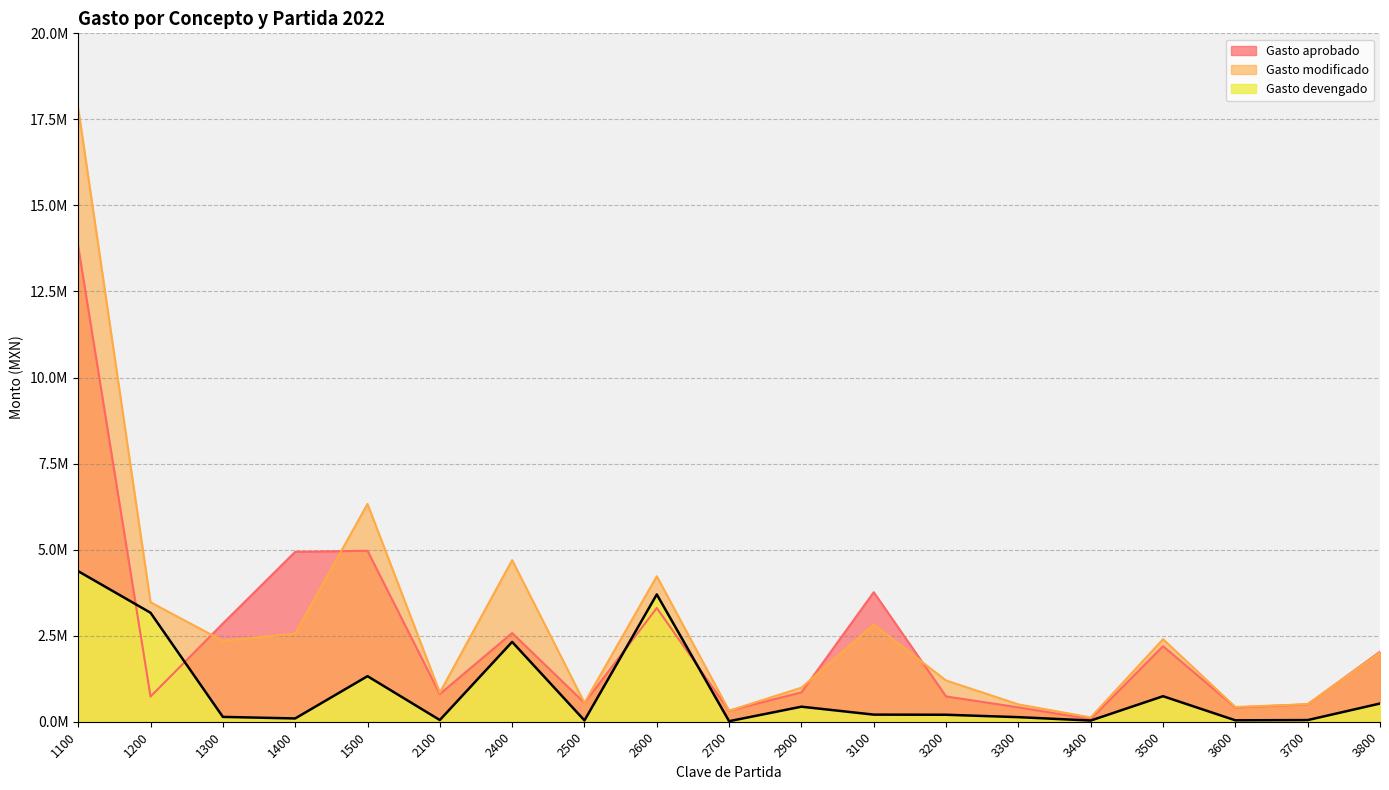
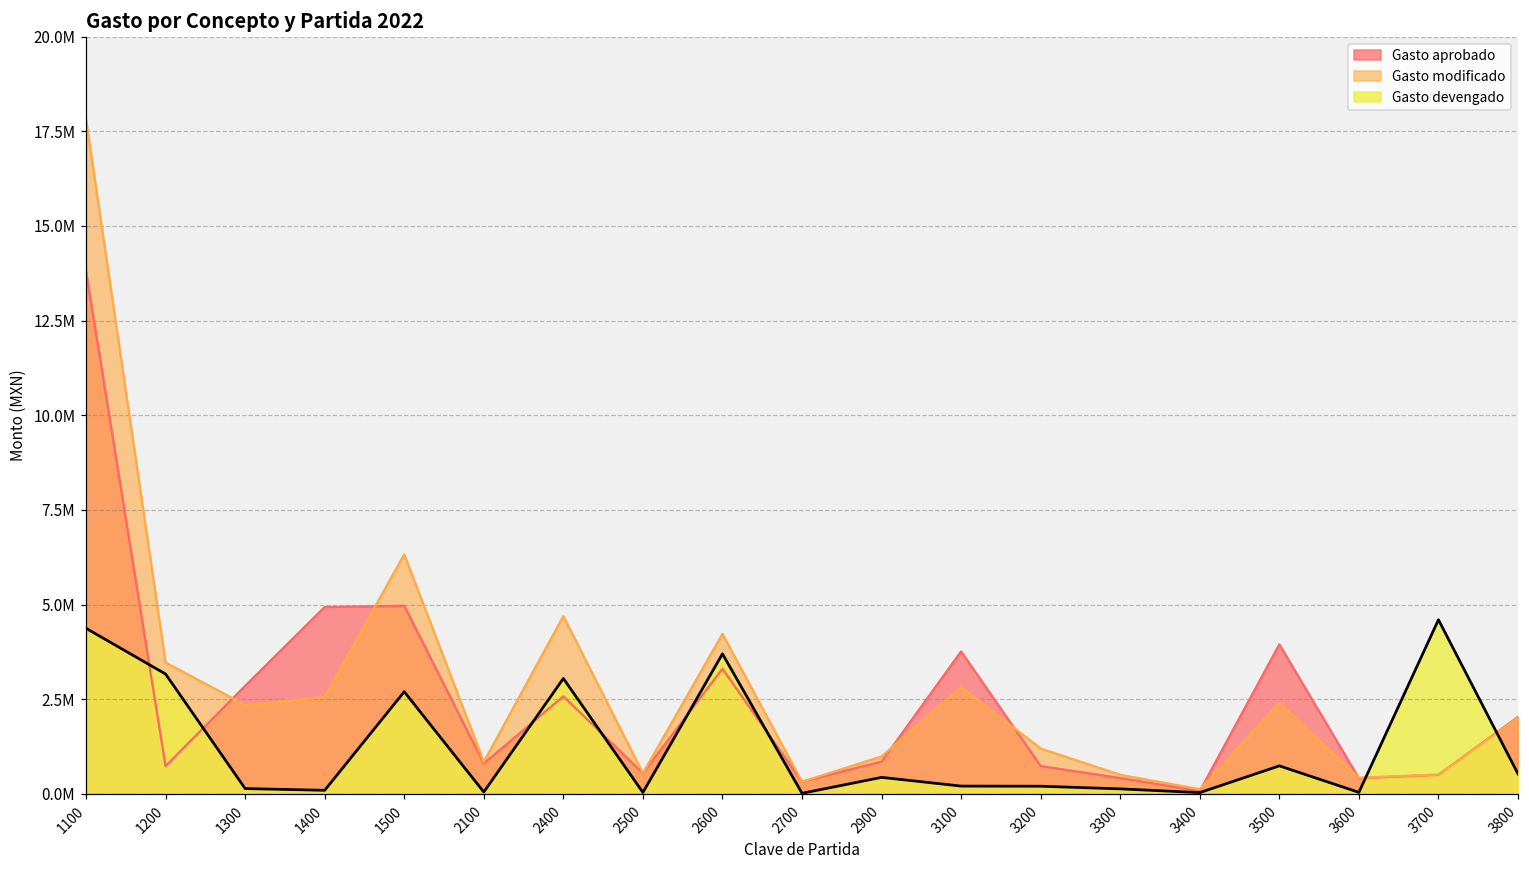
  {
    "Gasto aprobado": {
      "1100": 13800000,
      "1200": 700000,
      "1300": 2900000,
      "1400": 4900000,
      "1500": 5000000,
      "2400": 2600000,
      "2600": 3300000,
      "2900": 900000,
      "3100": 3800000,
      "3200": 700000,
      "3300": 400000,
-     "3500": 2200000
+     "3500": 3900000
    },
    "Gasto modificado": {
      "1100": 17800000,
      "1200": 3500000,
      "1300": 2300000,
      "1400": 2600000,
      "1500": 6300000,
      "2400": 4700000,
      "2600": 4200000,
      "2900": 1000000,
      "3100": 2800000,
      "3200": 1200000,
      "3300": 500000,
      "3500": 2400000
    },
    "Gasto devengado": {
      "1100": 4400000,
      "1200": 3200000,
      "1300": 100000,
      "1400": 100000,
-     "1500": 1300000,
+     "1500": 2700000,
      "2100": 0,
-     "2400": 2300000,
+     "2400": 3000000,
      "2500": 0,
      "2600": 3700000,
      "2700": 0,
      "2900": 400000,
      "3100": 200000,
      "3200": 200000,
      "3300": 100000,
      "3500": 700000,
      "3600": 0,
-     "3700": 0,
+     "3700": 4600000,
      "3800": 500000
    }
  }
